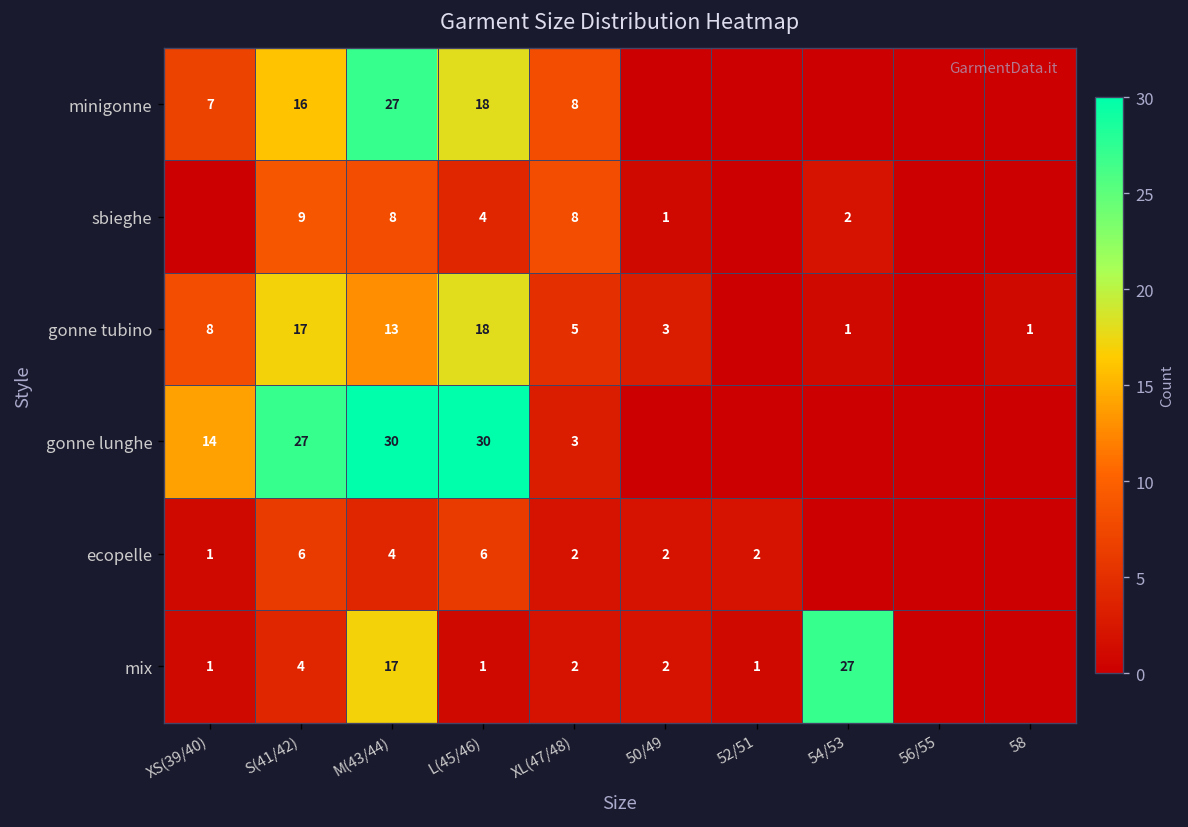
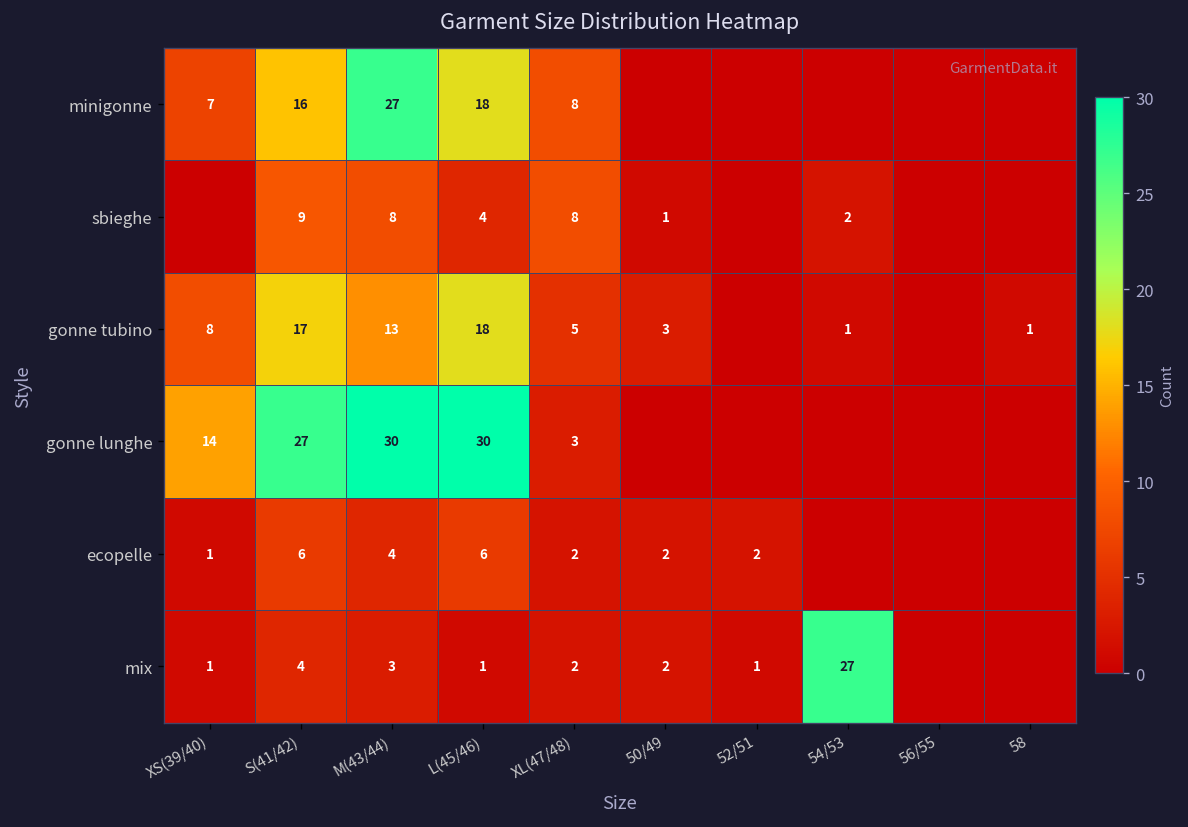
  {
    "minigonne": {
      "XS(39/40)": 7,
      "S(41/42)": 16,
      "M(43/44)": 27,
      "L(45/46)": 18,
      "XL(47/48)": 8
    },
    "sbieghe": {
      "S(41/42)": 9,
      "M(43/44)": 8,
      "L(45/46)": 4,
      "XL(47/48)": 8,
      "50/49": 1,
      "54/53": 2
    },
    "gonne tubino": {
      "XS(39/40)": 8,
      "S(41/42)": 17,
      "M(43/44)": 13,
      "L(45/46)": 18,
      "XL(47/48)": 5,
      "50/49": 3,
      "54/53": 1,
      "58": 1
    },
    "gonne lunghe": {
      "XS(39/40)": 14,
      "S(41/42)": 27,
      "M(43/44)": 30,
      "L(45/46)": 30,
      "XL(47/48)": 3
    },
    "ecopelle": {
      "XS(39/40)": 1,
      "S(41/42)": 6,
      "M(43/44)": 4,
      "L(45/46)": 6,
      "XL(47/48)": 2,
      "50/49": 2,
      "52/51": 2
    },
    "mix": {
      "XS(39/40)": 1,
      "S(41/42)": 4,
-     "M(43/44)": 17,
+     "M(43/44)": 3,
      "L(45/46)": 1,
      "XL(47/48)": 2,
      "50/49": 2,
      "52/51": 1,
      "54/53": 27
    }
  }
